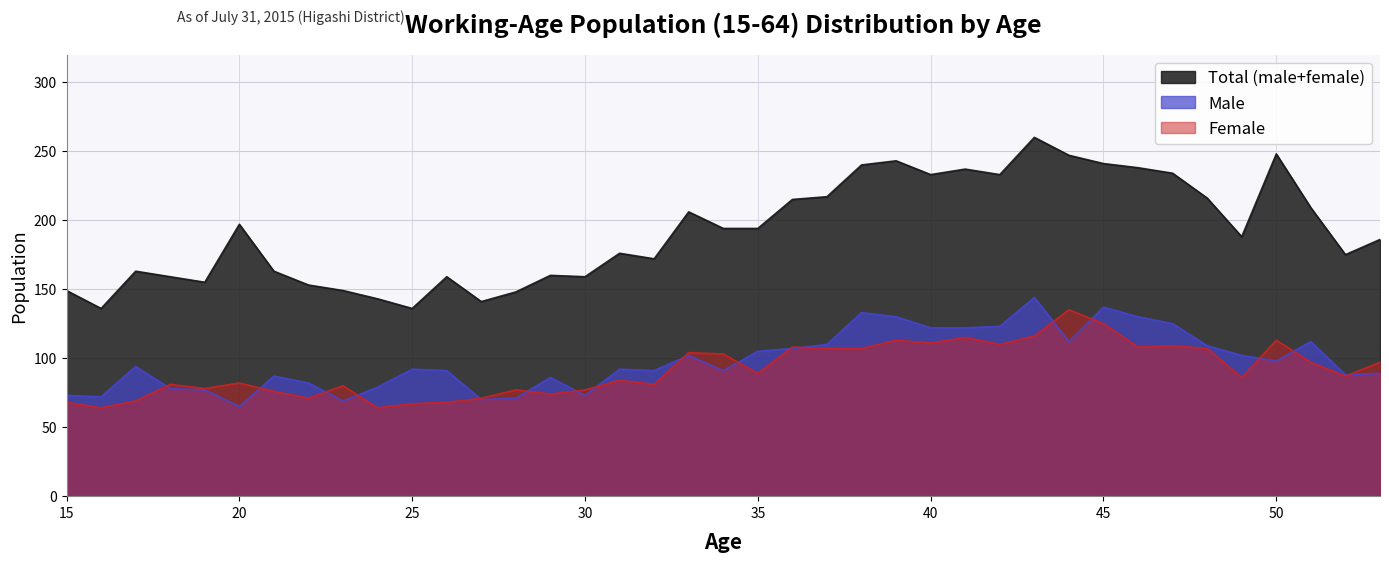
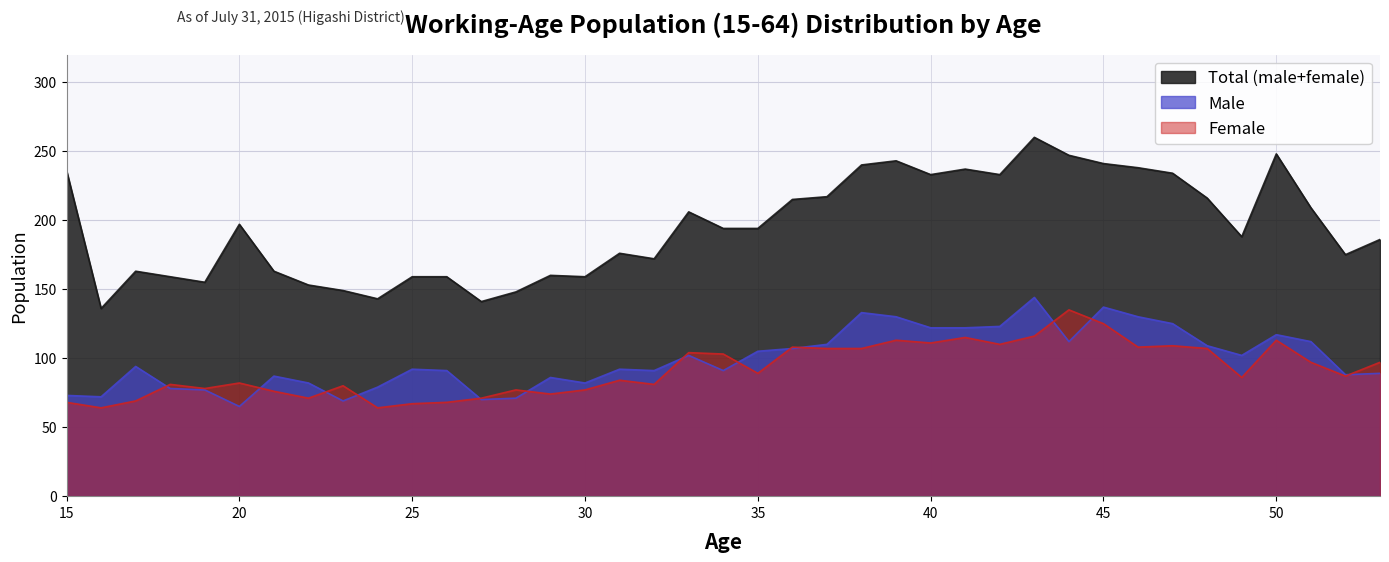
  {
    "Total (male+female)": {
-     "15": 149,
+     "15": 236,
      "20": 197,
-     "25": 136,
+     "25": 159,
      "30": 159,
      "35": 194,
      "40": 233,
      "45": 241,
      "50": 248
    },
    "Male": {
      "15": 73,
      "20": 65,
      "25": 92,
-     "30": 73,
+     "30": 82,
      "35": 105,
      "40": 122,
      "45": 137,
-     "50": 98
+     "50": 117
    },
    "Female": {
      "15": 68,
      "20": 82,
      "25": 67,
      "30": 77,
      "35": 89,
      "40": 111,
      "45": 125,
      "50": 113
    }
  }
